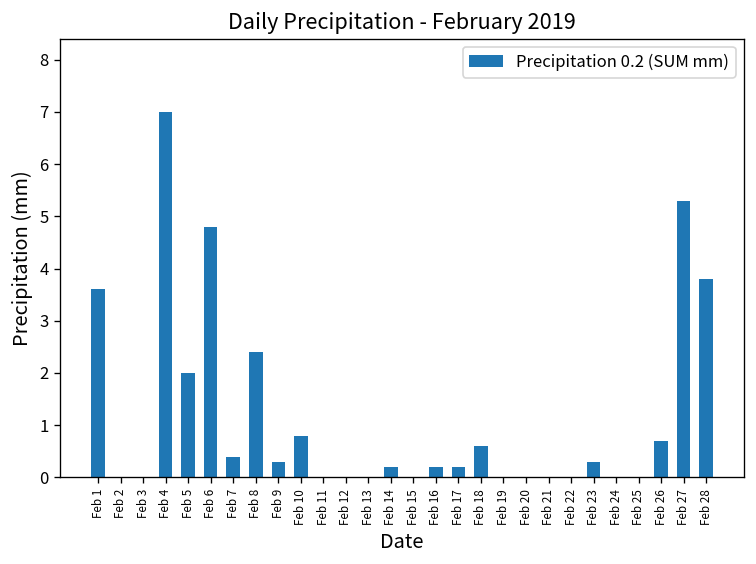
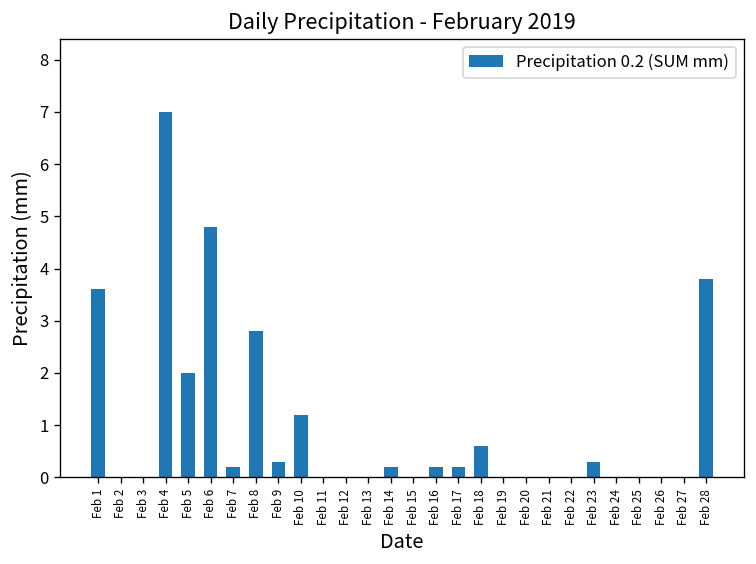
  {
    "Feb 1": 3.6,
    "Feb 2": 0.0,
    "Feb 3": 0.0,
    "Feb 4": 7.0,
    "Feb 5": 2.0,
    "Feb 6": 4.8,
-   "Feb 7": 0.4,
-   "Feb 8": 2.4,
+   "Feb 7": 0.2,
+   "Feb 8": 2.8,
    "Feb 9": 0.3,
-   "Feb 10": 0.8,
+   "Feb 10": 1.2,
    "Feb 11": 0.0,
    "Feb 12": 0.0,
    "Feb 13": 0.0,
    "Feb 14": 0.2,
    "Feb 15": 0.0,
    "Feb 16": 0.2,
    "Feb 17": 0.2,
    "Feb 18": 0.6,
    "Feb 19": 0.0,
    "Feb 20": 0.0,
    "Feb 21": 0.0,
    "Feb 22": 0.0,
    "Feb 23": 0.3,
    "Feb 24": 0.0,
    "Feb 25": 0.0,
-   "Feb 26": 0.7,
-   "Feb 27": 5.3,
+   "Feb 26": 0.0,
+   "Feb 27": 0.0,
    "Feb 28": 3.8
  }
